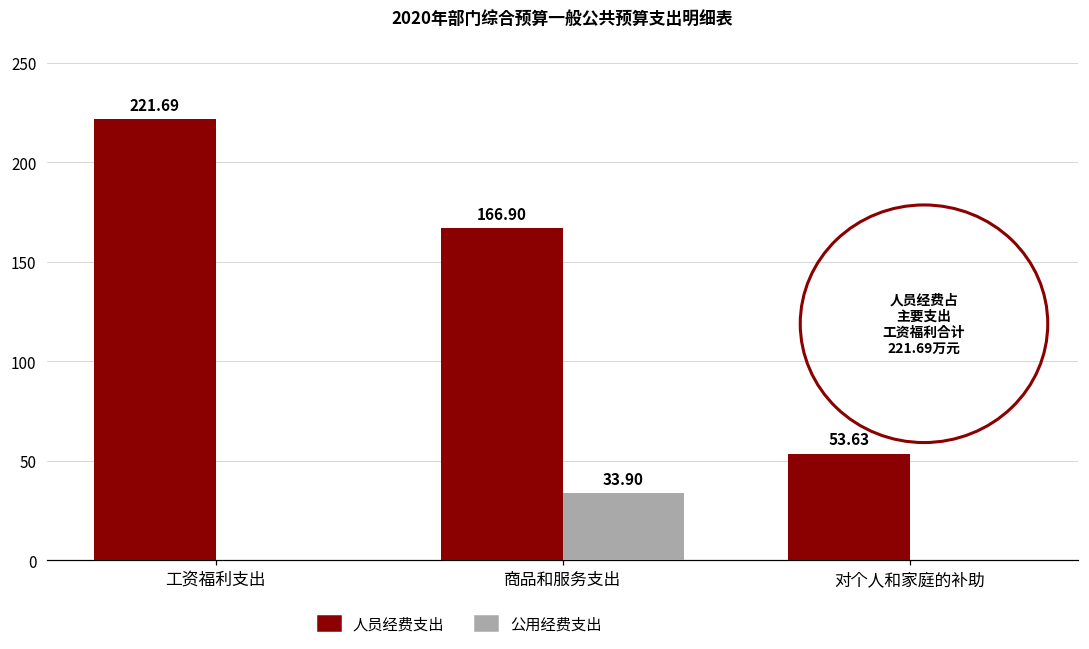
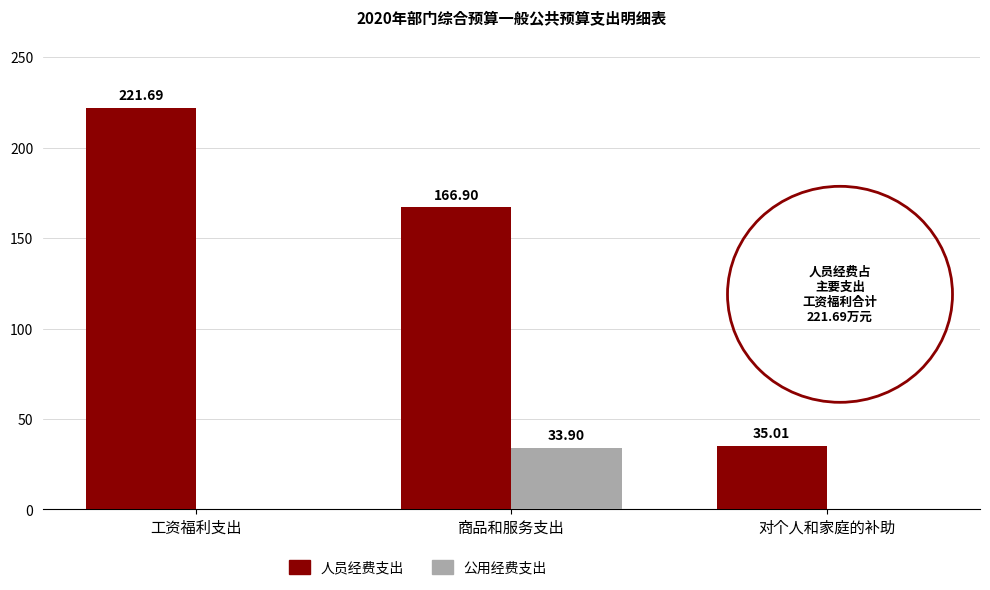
  {
    "人员经费支出": {
      "工资福利支出": 221.69,
      "商品和服务支出": 166.90,
-     "对个人和家庭的补助": 53.63
+     "对个人和家庭的补助": 35.01
    },
    "公用经费支出": {
      "商品和服务支出": 33.90
    }
  }
